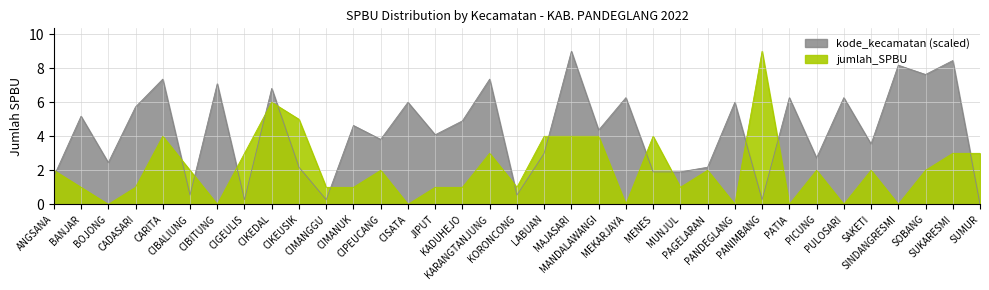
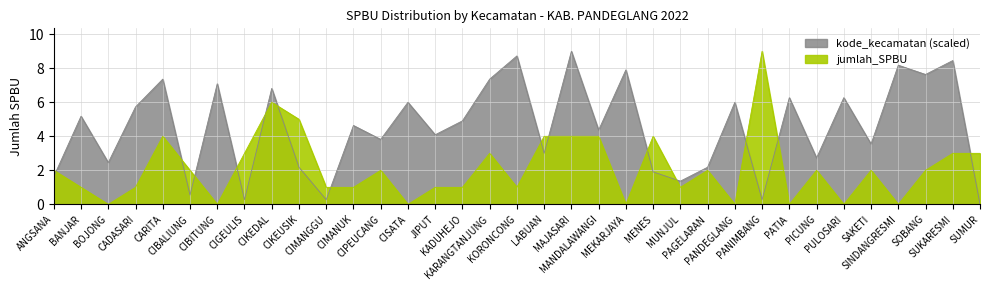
  {
    "kode_kecamatan (scaled)": {
      "ANGSANA": 1.6,
      "BANJAR": 5.2,
      "BOJONG": 2.5,
      "CADASARI": 5.7,
      "CARITA": 7.4,
      "CIBALIUNG": 0.5,
      "CIBITUNG": 7.1,
      "CIGEULIS": 0.3,
      "CIKEDAL": 6.8,
      "CIKEUSIK": 2.2,
      "CIMANGGU": 0.3,
      "CIMANUK": 4.6,
      "CIPEUCANG": 3.8,
      "CISATA": 6.0,
      "JIPUT": 4.1,
      "KADUHEJO": 4.9,
      "KARANGTANJUNG": 7.4,
-     "KORONCONG": 0.5,
+     "KORONCONG": 8.7,
      "LABUAN": 3.0,
      "MAJASARI": 9.0,
      "MANDALAWANGI": 4.4,
-     "MEKARJAYA": 6.3,
+     "MEKARJAYA": 7.9,
      "MENES": 1.9,
-     "MUNJUL": 1.9,
+     "MUNJUL": 1.4,
      "PAGELARAN": 2.2,
      "PANDEGLANG": 6.0,
      "PANIMBANG": 0.3,
      "PATIA": 6.3,
      "PICUNG": 2.7,
      "PULOSARI": 6.3,
      "SAKETI": 3.5,
      "SINDANGRESMI": 8.2,
      "SOBANG": 7.6,
      "SUKARESMI": 8.5,
      "SUMUR": 0.0
    },
    "jumlah_SPBU": {
      "ANGSANA": 2.0,
      "BANJAR": 1.0,
      "BOJONG": 0.0,
      "CADASARI": 1.0,
      "CARITA": 4.0,
      "CIBALIUNG": 2.0,
      "CIBITUNG": 0.0,
      "CIGEULIS": 3.0,
      "CIKEDAL": 6.0,
      "CIKEUSIK": 5.0,
      "CIMANGGU": 1.0,
      "CIMANUK": 1.0,
      "CIPEUCANG": 2.0,
      "CISATA": 0.0,
      "JIPUT": 1.0,
      "KADUHEJO": 1.0,
      "KARANGTANJUNG": 3.0,
      "KORONCONG": 1.0,
      "LABUAN": 4.0,
      "MAJASARI": 4.0,
      "MANDALAWANGI": 4.0,
      "MEKARJAYA": 0.0,
      "MENES": 4.0,
      "MUNJUL": 1.0,
      "PAGELARAN": 2.0,
      "PANDEGLANG": 0.0,
      "PANIMBANG": 9.0,
      "PATIA": 0.0,
      "PICUNG": 2.0,
      "PULOSARI": 0.0,
      "SAKETI": 2.0,
      "SINDANGRESMI": 0.0,
      "SOBANG": 2.0,
      "SUKARESMI": 3.0,
      "SUMUR": 3.0
    }
  }
